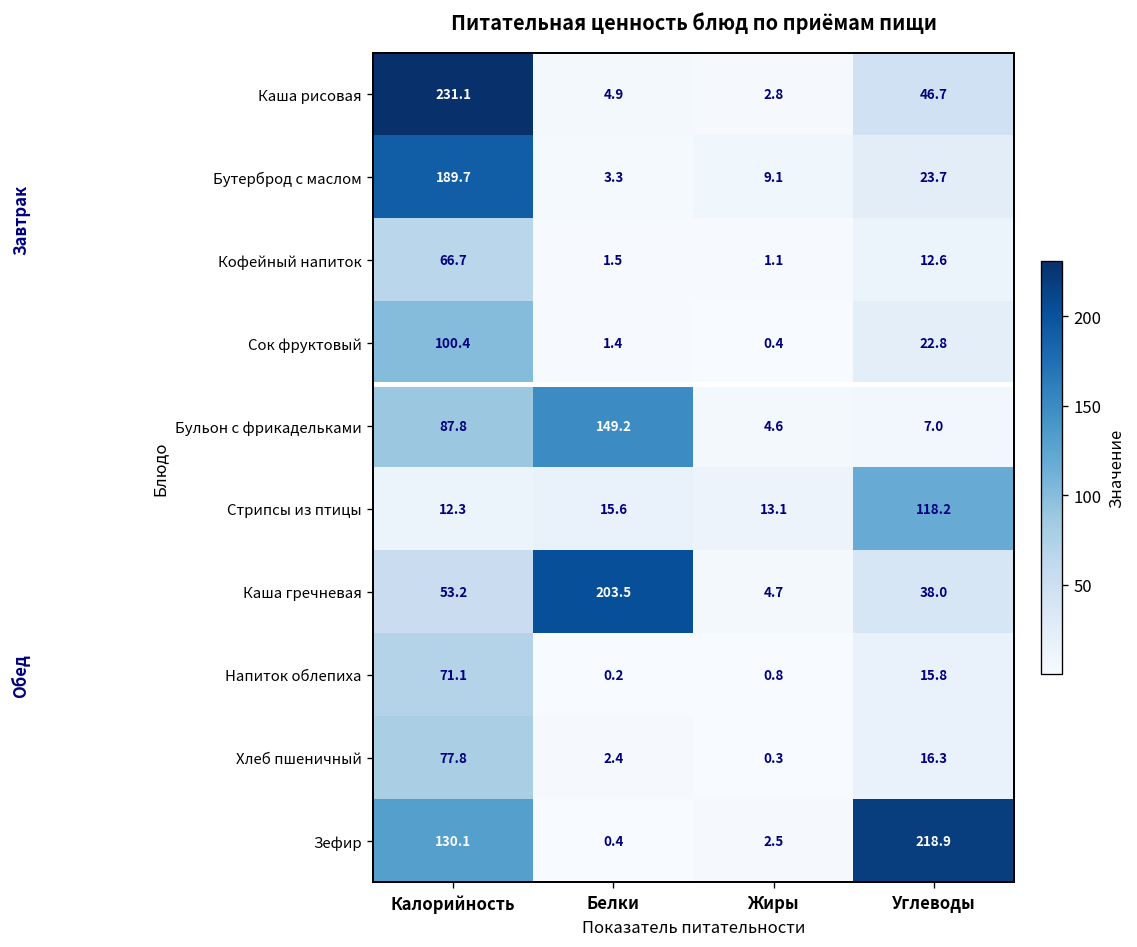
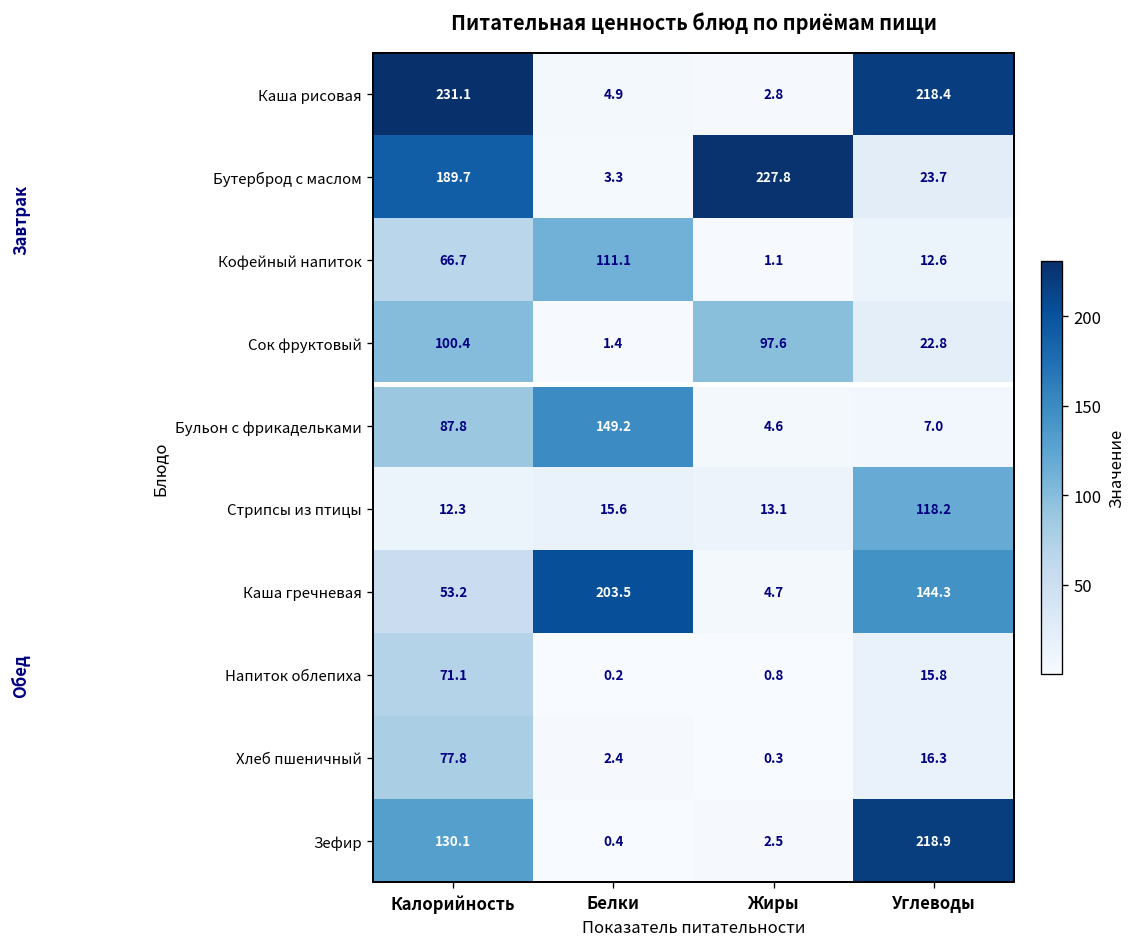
  {
    "Каша рисовая": {
      "Калорийность": 231.1,
      "Белки": 4.9,
      "Жиры": 2.8,
-     "Углеводы": 46.7
+     "Углеводы": 218.4
    },
    "Бутерброд с маслом": {
      "Калорийность": 189.7,
      "Белки": 3.3,
-     "Жиры": 9.1,
+     "Жиры": 227.8,
      "Углеводы": 23.7
    },
    "Кофейный напиток": {
      "Калорийность": 66.7,
-     "Белки": 1.5,
+     "Белки": 111.1,
      "Жиры": 1.1,
      "Углеводы": 12.6
    },
    "Сок фруктовый": {
      "Калорийность": 100.4,
      "Белки": 1.4,
-     "Жиры": 0.4,
+     "Жиры": 97.6,
      "Углеводы": 22.8
    },
    "Бульон с фрикадельками": {
      "Калорийность": 87.8,
      "Белки": 149.2,
      "Жиры": 4.6,
      "Углеводы": 7.0
    },
    "Стрипсы из птицы": {
      "Калорийность": 12.3,
      "Белки": 15.6,
      "Жиры": 13.1,
      "Углеводы": 118.2
    },
    "Каша гречневая": {
      "Калорийность": 53.2,
      "Белки": 203.5,
      "Жиры": 4.7,
-     "Углеводы": 38.0
+     "Углеводы": 144.3
    },
    "Напиток облепиха": {
      "Калорийность": 71.1,
      "Белки": 0.2,
      "Жиры": 0.8,
      "Углеводы": 15.8
    },
    "Хлеб пшеничный": {
      "Калорийность": 77.8,
      "Белки": 2.4,
      "Жиры": 0.3,
      "Углеводы": 16.3
    },
    "Зефир": {
      "Калорийность": 130.1,
      "Белки": 0.4,
      "Жиры": 2.5,
      "Углеводы": 218.9
    }
  }
